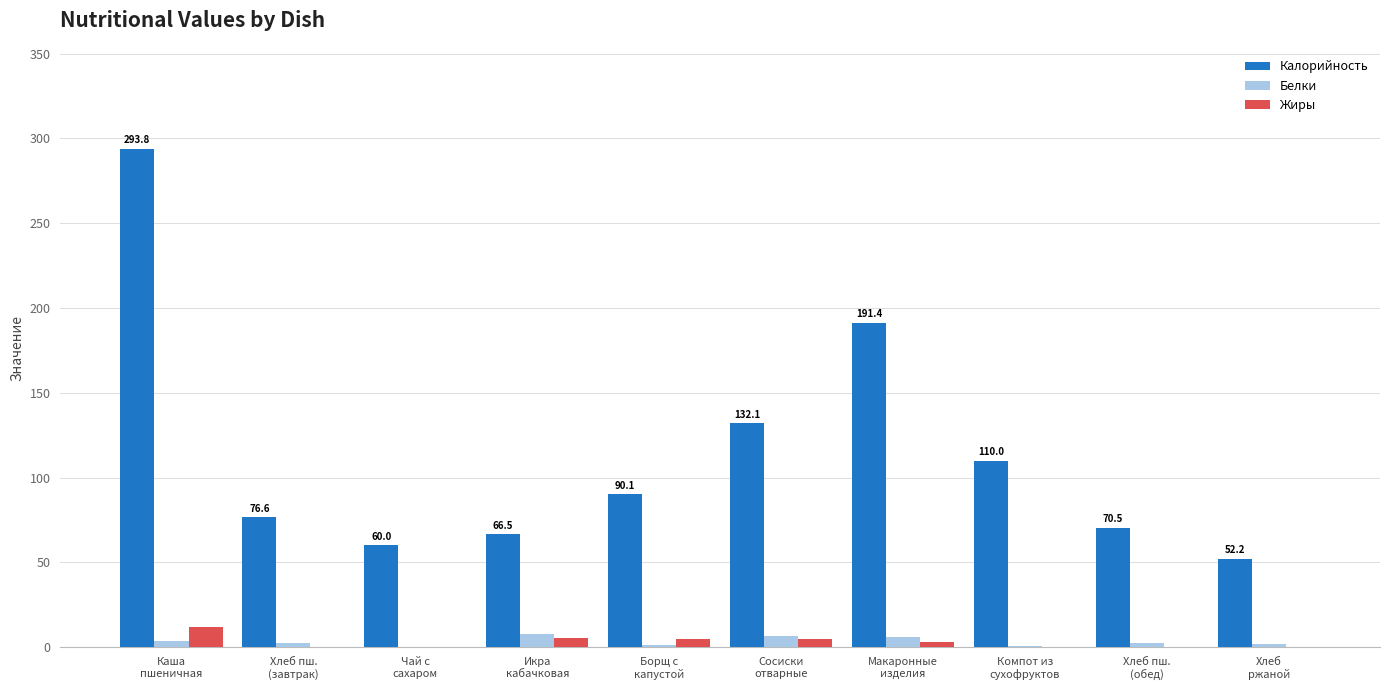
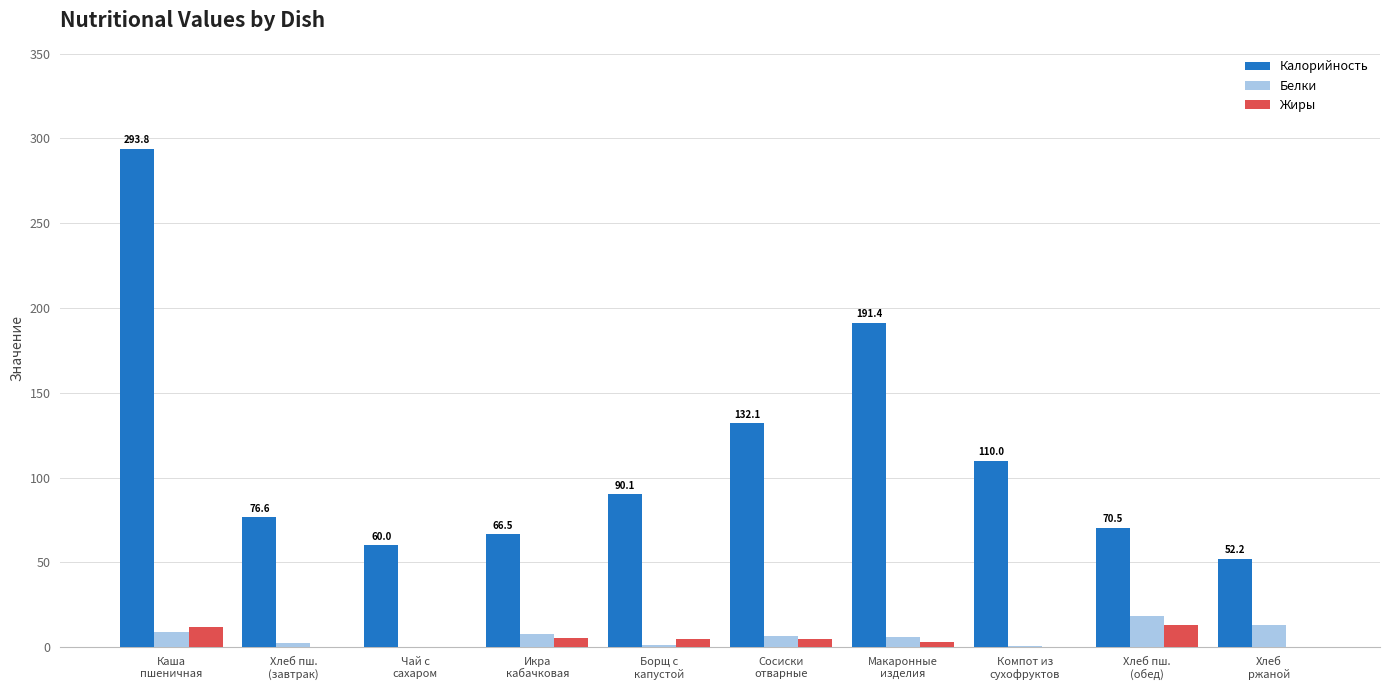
  {
    "Калорийность": {
      "Каша пшеничная": 293.8,
      "Хлеб пш. (завтрак)": 76.6,
      "Чай с сахаром": 60.0,
      "Икра кабачковая": 66.5,
      "Борщ с капустой": 90.1,
      "Сосиски отварные": 132.1,
      "Макаронные изделия": 191.4,
      "Компот из сухофруктов": 110.0,
      "Хлеб пш. (обед)": 70.5,
      "Хлеб ржаной": 52.2
    },
    "Белки": {
-     "Каша пшеничная": 4,
+     "Каша пшеничная": 9,
      "Хлеб пш. (завтрак)": 2,
      "Икра кабачковая": 8,
      "Борщ с капустой": 2,
      "Сосиски отварные": 6,
      "Макаронные изделия": 6,
-     "Хлеб пш. (обед)": 2,
-     "Хлеб ржаной": 2
+     "Хлеб пш. (обед)": 19,
+     "Хлеб ржаной": 13
    },
    "Жиры": {
      "Каша пшеничная": 12,
      "Чай с сахаром": 0,
      "Икра кабачковая": 5,
      "Борщ с капустой": 5,
      "Сосиски отварные": 5,
      "Макаронные изделия": 3,
      "Компот из сухофруктов": 0,
-     "Хлеб пш. (обед)": 0
+     "Хлеб пш. (обед)": 13
    }
  }
